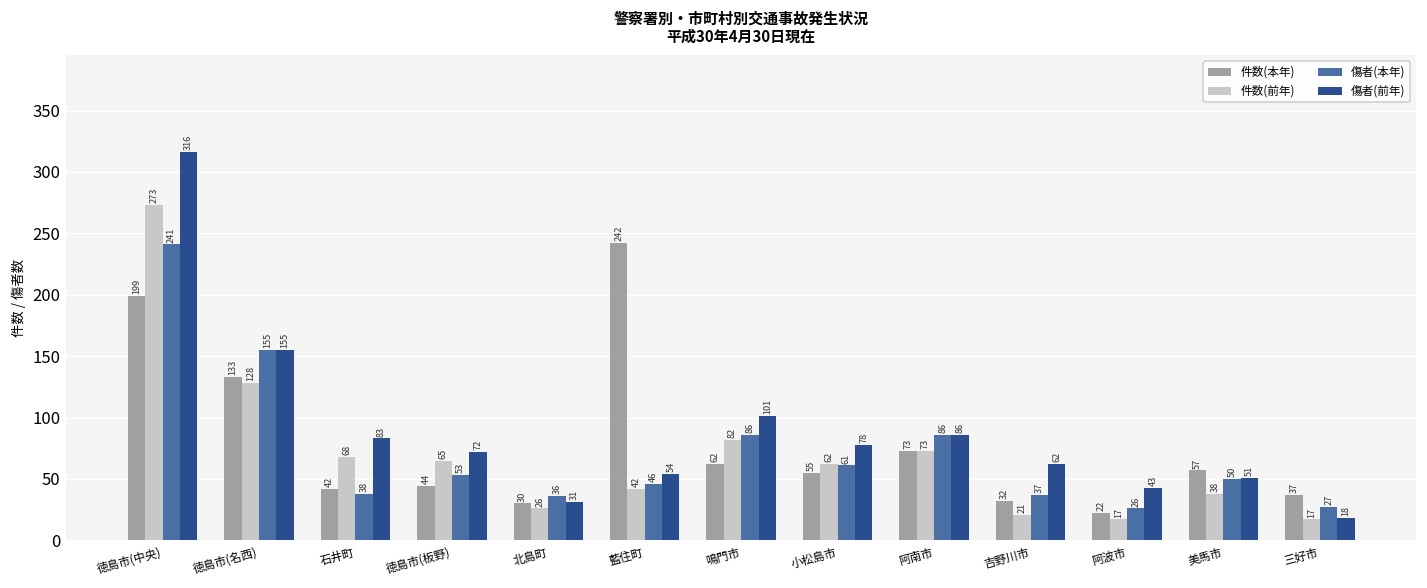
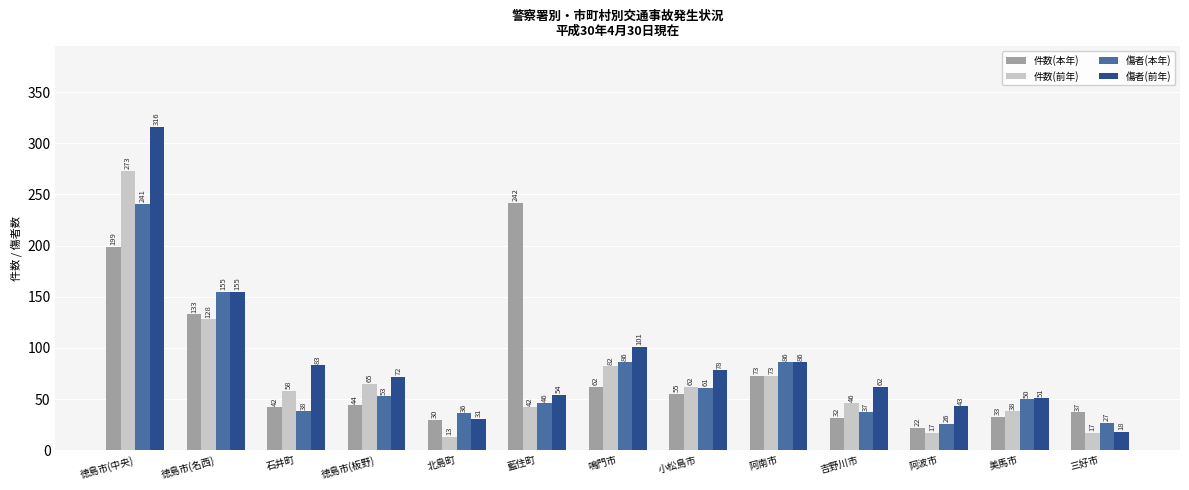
  {
    "件数(本年)": {
      "徳島市(中央)": 199,
      "徳島市(名西)": 133,
      "石井町": 42,
      "徳島市(板野)": 44,
      "北島町": 30,
      "藍住町": 242,
      "鳴門市": 62,
      "小松島市": 55,
      "阿南市": 73,
      "吉野川市": 32,
      "阿波市": 22,
-     "美馬市": 57,
+     "美馬市": 33,
      "三好市": 37
    },
    "件数(前年)": {
      "徳島市(中央)": 273,
      "徳島市(名西)": 128,
-     "石井町": 68,
+     "石井町": 58,
      "徳島市(板野)": 65,
-     "北島町": 26,
+     "北島町": 13,
      "藍住町": 42,
      "鳴門市": 82,
      "小松島市": 62,
      "阿南市": 73,
-     "吉野川市": 21,
+     "吉野川市": 46,
      "阿波市": 17,
      "美馬市": 38,
      "三好市": 17
    }
  }
